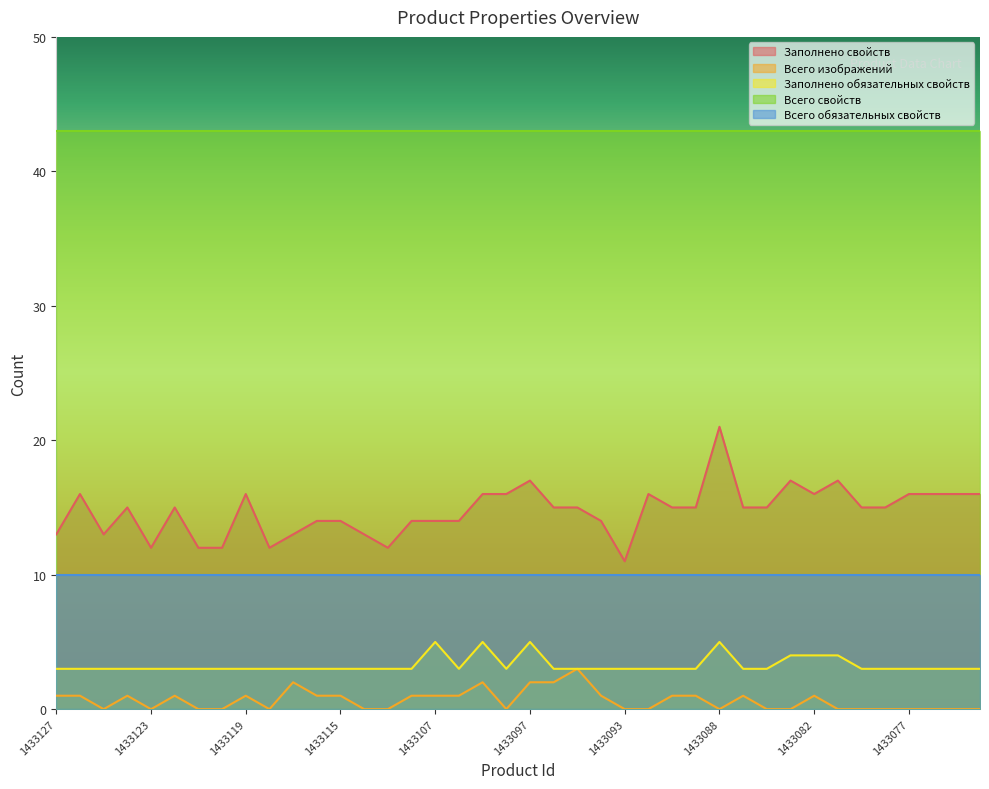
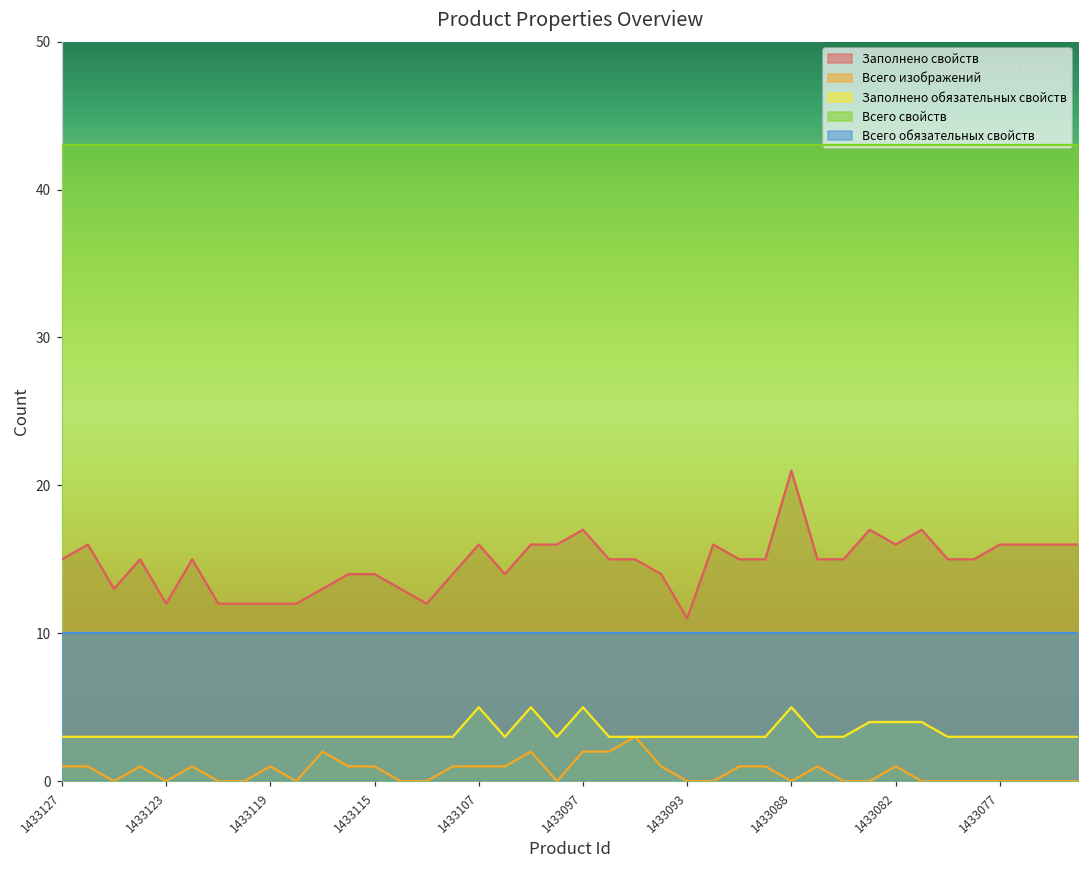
  {
    "Заполнено свойств": {
-     "1433127": 13,
+     "1433127": 15,
      "1433123": 12,
-     "1433119": 16,
+     "1433119": 12,
      "1433115": 14,
-     "1433107": 14,
+     "1433107": 16,
      "1433097": 17,
      "1433093": 11,
      "1433088": 21,
      "1433082": 16,
      "1433077": 16
    },
    "Всего свойств": {
      "1433127": 43,
      "1433123": 43,
      "1433119": 43,
      "1433115": 43,
      "1433107": 43,
      "1433097": 43,
      "1433093": 43,
      "1433088": 43,
      "1433082": 43,
      "1433077": 43
    },
    "Всего обязательных свойств": {
      "1433127": 10,
      "1433123": 10,
      "1433119": 10,
      "1433115": 10,
      "1433107": 10,
      "1433097": 10,
      "1433093": 10,
      "1433088": 10,
      "1433082": 10,
      "1433077": 10
    }
  }
